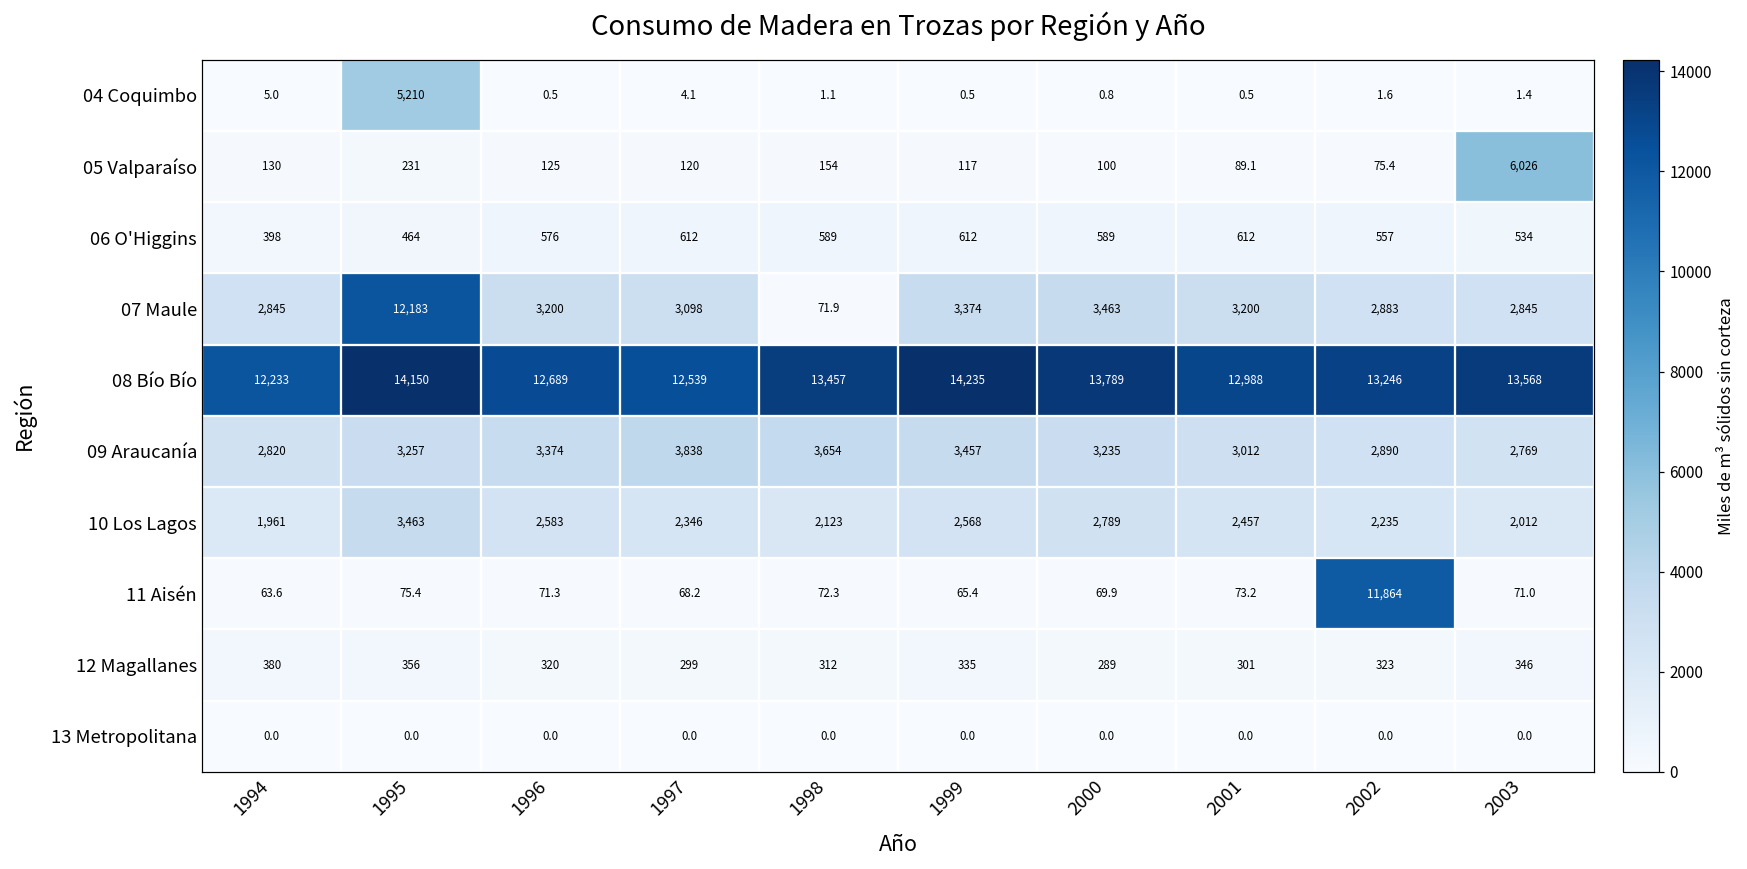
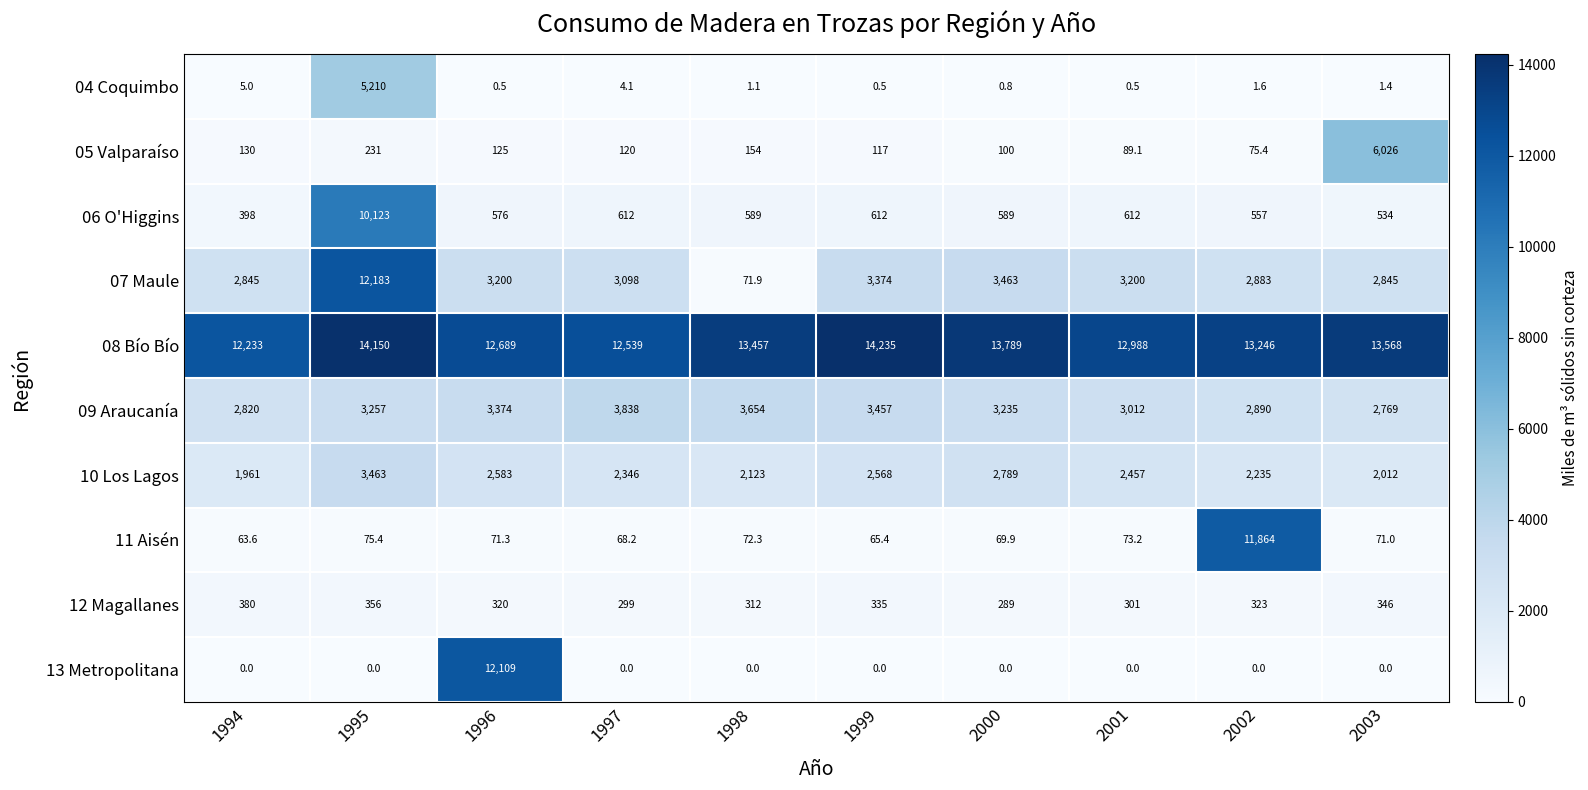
  {
    "04 Coquimbo": {
      "1994": "5.0",
      "1995": "5,210",
      "1996": "0.5",
      "1997": "4.1",
      "1998": "1.1",
      "1999": "0.5",
      "2000": "0.8",
      "2001": "0.5",
      "2002": "1.6",
      "2003": "1.4"
    },
    "05 Valparaíso": {
      "1994": "130",
      "1995": "231",
      "1996": "125",
      "1997": "120",
      "1998": "154",
      "1999": "117",
      "2000": "100",
      "2001": "89.1",
      "2002": "75.4",
      "2003": "6,026"
    },
    "06 O'Higgins": {
      "1994": "398",
-     "1995": "464",
+     "1995": "10,123",
      "1996": "576",
      "1997": "612",
      "1998": "589",
      "1999": "612",
      "2000": "589",
      "2001": "612",
      "2002": "557",
      "2003": "534"
    },
    "07 Maule": {
      "1994": "2,845",
      "1995": "12,183",
      "1996": "3,200",
      "1997": "3,098",
      "1998": "71.9",
      "1999": "3,374",
      "2000": "3,463",
      "2001": "3,200",
      "2002": "2,883",
      "2003": "2,845"
    },
    "08 Bío Bío": {
      "1994": "12,233",
      "1995": "14,150",
      "1996": "12,689",
      "1997": "12,539",
      "1998": "13,457",
      "1999": "14,235",
      "2000": "13,789",
      "2001": "12,988",
      "2002": "13,246",
      "2003": "13,568"
    },
    "09 Araucanía": {
      "1994": "2,820",
      "1995": "3,257",
      "1996": "3,374",
      "1997": "3,838",
      "1998": "3,654",
      "1999": "3,457",
      "2000": "3,235",
      "2001": "3,012",
      "2002": "2,890",
      "2003": "2,769"
    },
    "10 Los Lagos": {
      "1994": "1,961",
      "1995": "3,463",
      "1996": "2,583",
      "1997": "2,346",
      "1998": "2,123",
      "1999": "2,568",
      "2000": "2,789",
      "2001": "2,457",
      "2002": "2,235",
      "2003": "2,012"
    },
    "11 Aisén": {
      "1994": "63.6",
      "1995": "75.4",
      "1996": "71.3",
      "1997": "68.2",
      "1998": "72.3",
      "1999": "65.4",
      "2000": "69.9",
      "2001": "73.2",
      "2002": "11,864",
      "2003": "71.0"
    },
    "12 Magallanes": {
      "1994": "380",
      "1995": "356",
      "1996": "320",
      "1997": "299",
      "1998": "312",
      "1999": "335",
      "2000": "289",
      "2001": "301",
      "2002": "323",
      "2003": "346"
    },
    "13 Metropolitana": {
      "1994": "0.0",
      "1995": "0.0",
-     "1996": "0.0",
+     "1996": "12,109",
      "1997": "0.0",
      "1998": "0.0",
      "1999": "0.0",
      "2000": "0.0",
      "2001": "0.0",
      "2002": "0.0",
      "2003": "0.0"
    }
  }
